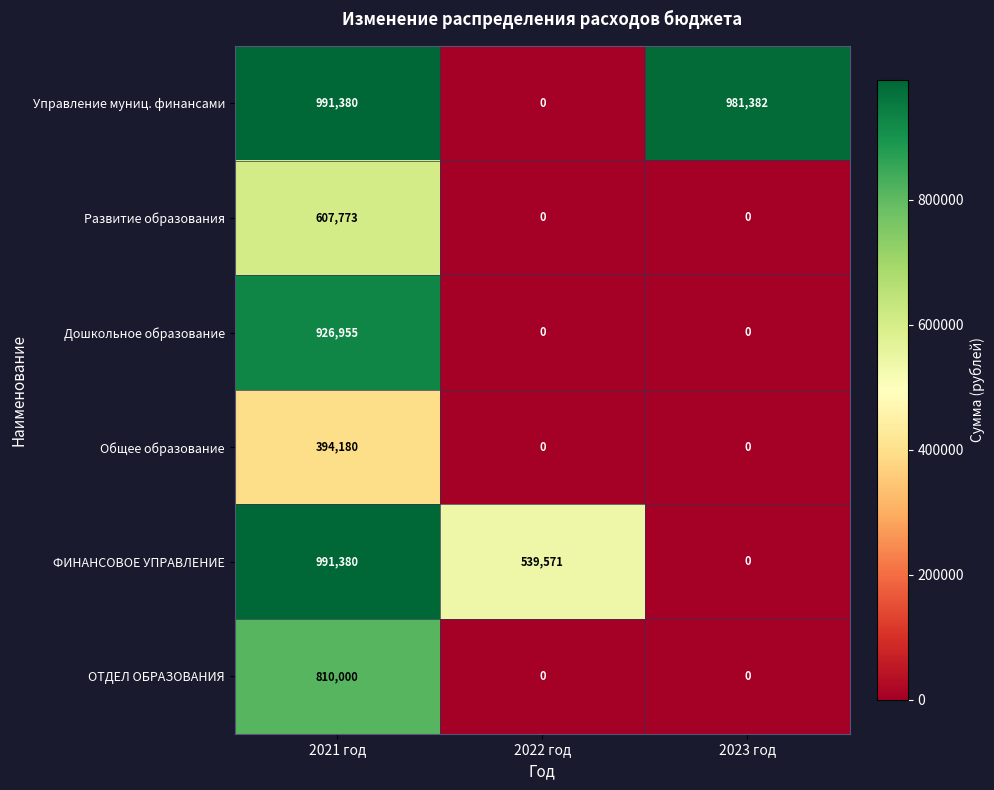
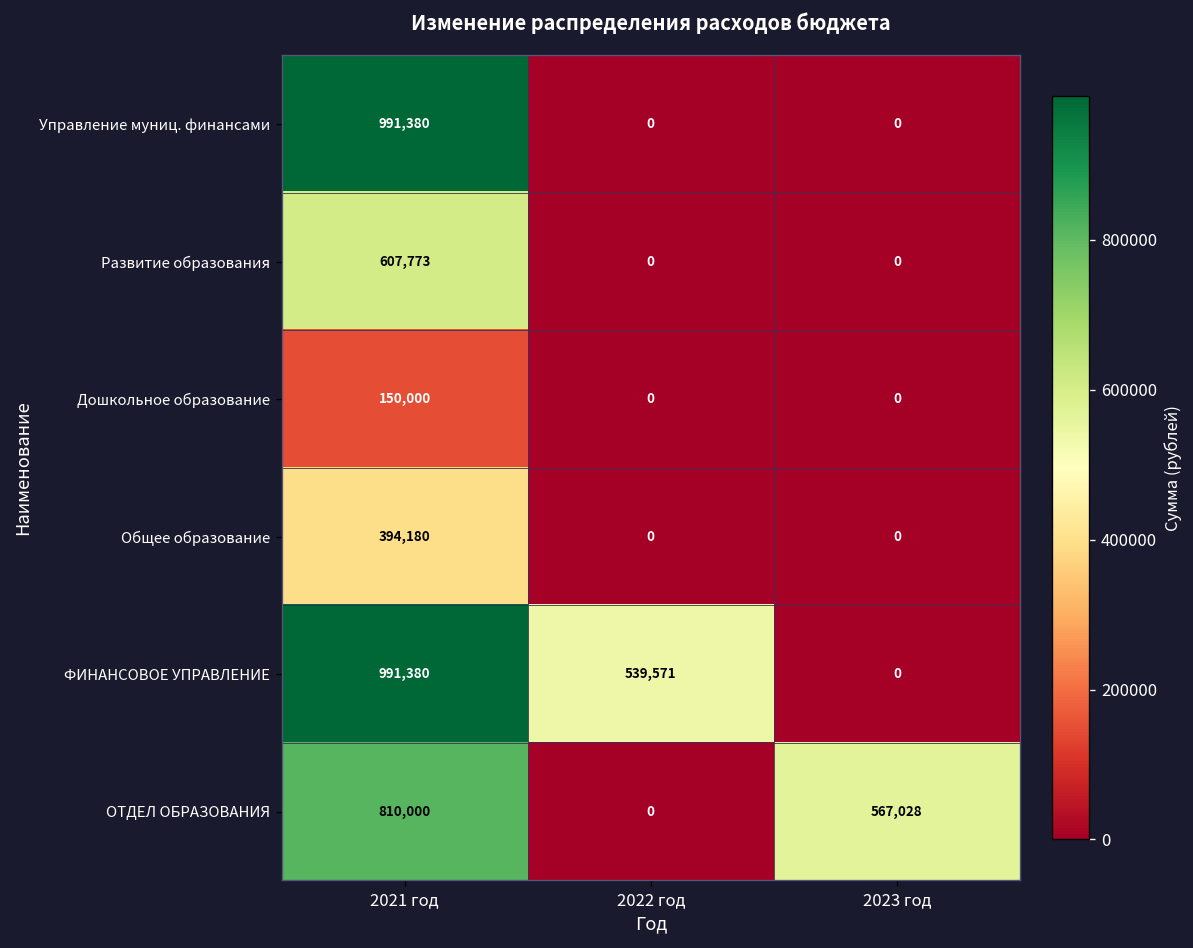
  {
    "Управление муниц. финансами": {
      "2021 год": "991,380",
      "2022 год": "0",
-     "2023 год": "981,382"
+     "2023 год": "0"
    },
    "Развитие образования": {
      "2021 год": "607,773",
      "2022 год": "0",
      "2023 год": "0"
    },
    "Дошкольное образование": {
-     "2021 год": "926,955",
+     "2021 год": "150,000",
      "2022 год": "0",
      "2023 год": "0"
    },
    "Общее образование": {
      "2021 год": "394,180",
      "2022 год": "0",
      "2023 год": "0"
    },
    "ФИНАНСОВОЕ УПРАВЛЕНИЕ": {
      "2021 год": "991,380",
      "2022 год": "539,571",
      "2023 год": "0"
    },
    "ОТДЕЛ ОБРАЗОВАНИЯ": {
      "2021 год": "810,000",
      "2022 год": "0",
-     "2023 год": "0"
+     "2023 год": "567,028"
    }
  }
